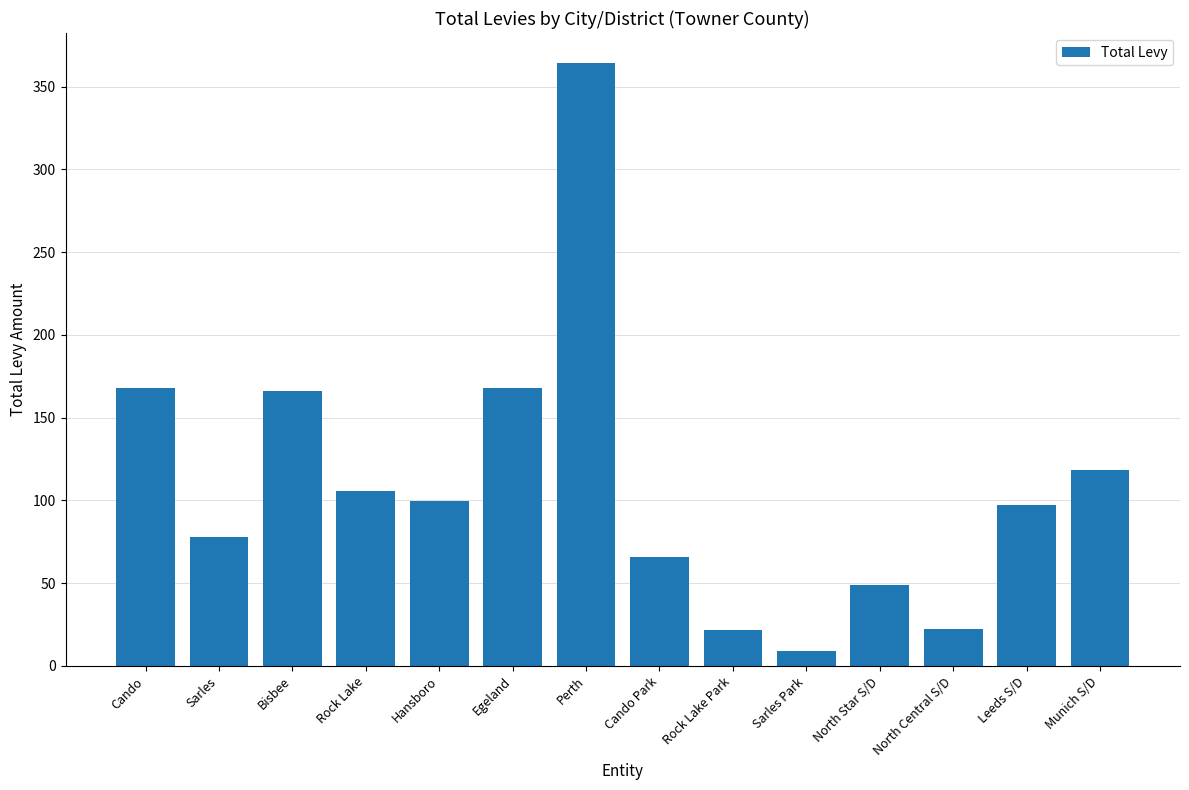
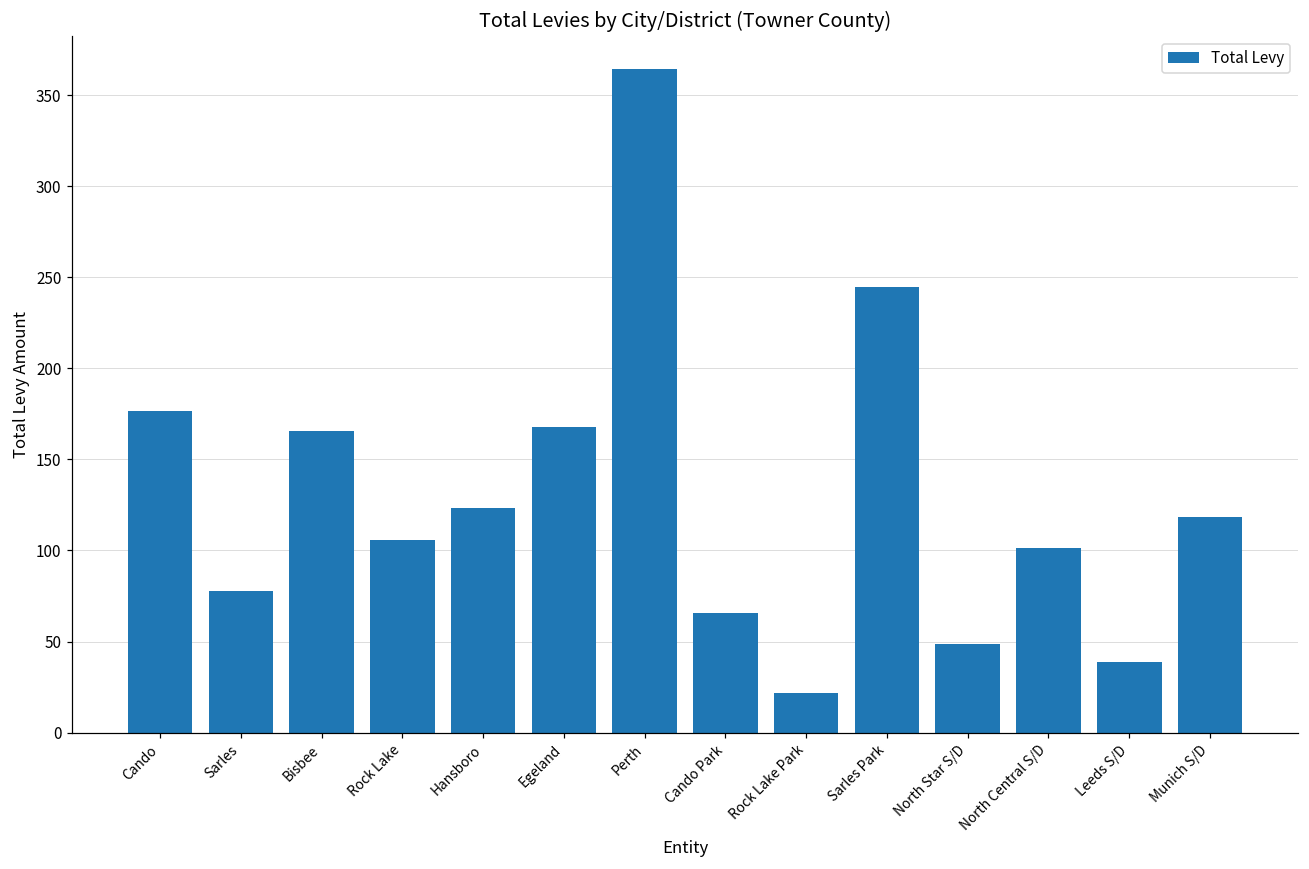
  {
-   "Cando": 168,
+   "Cando": 177,
    "Sarles": 78,
    "Bisbee": 166,
    "Rock Lake": 106,
-   "Hansboro": 99,
+   "Hansboro": 123,
    "Egeland": 168,
    "Perth": 364,
    "Cando Park": 66,
    "Rock Lake Park": 22,
-   "Sarles Park": 9,
+   "Sarles Park": 245,
    "North Star S/D": 49,
-   "North Central S/D": 22,
-   "Leeds S/D": 97,
+   "North Central S/D": 101,
+   "Leeds S/D": 39,
    "Munich S/D": 118
  }
